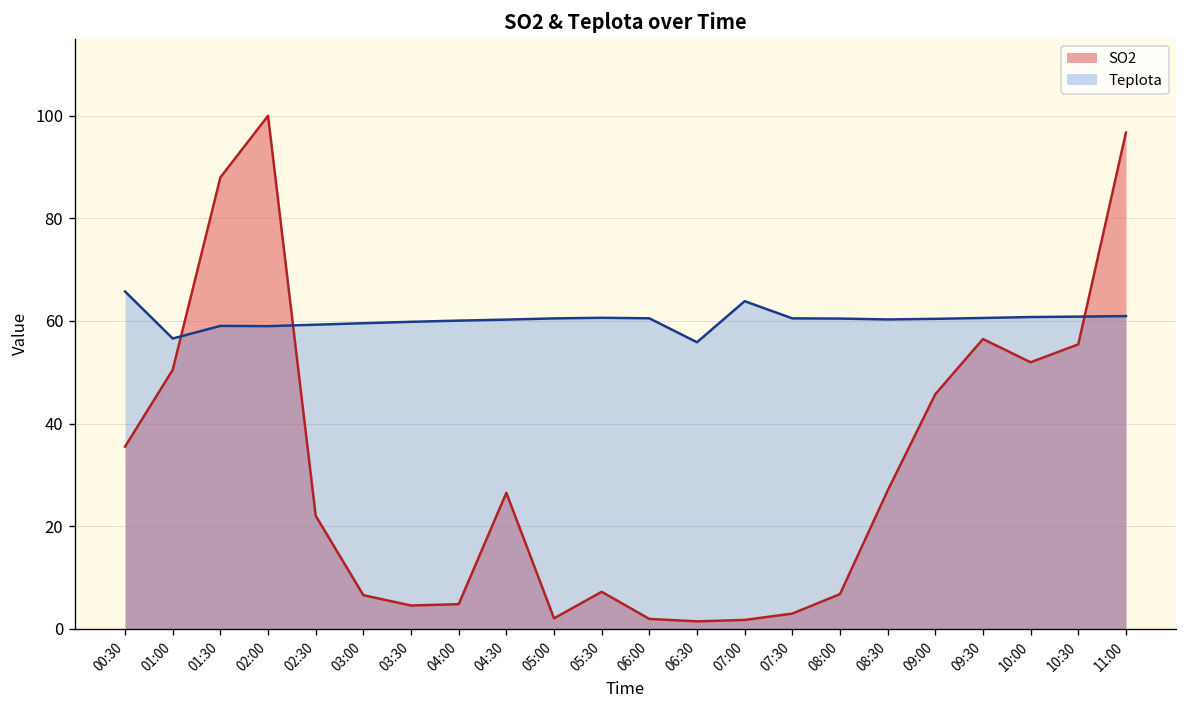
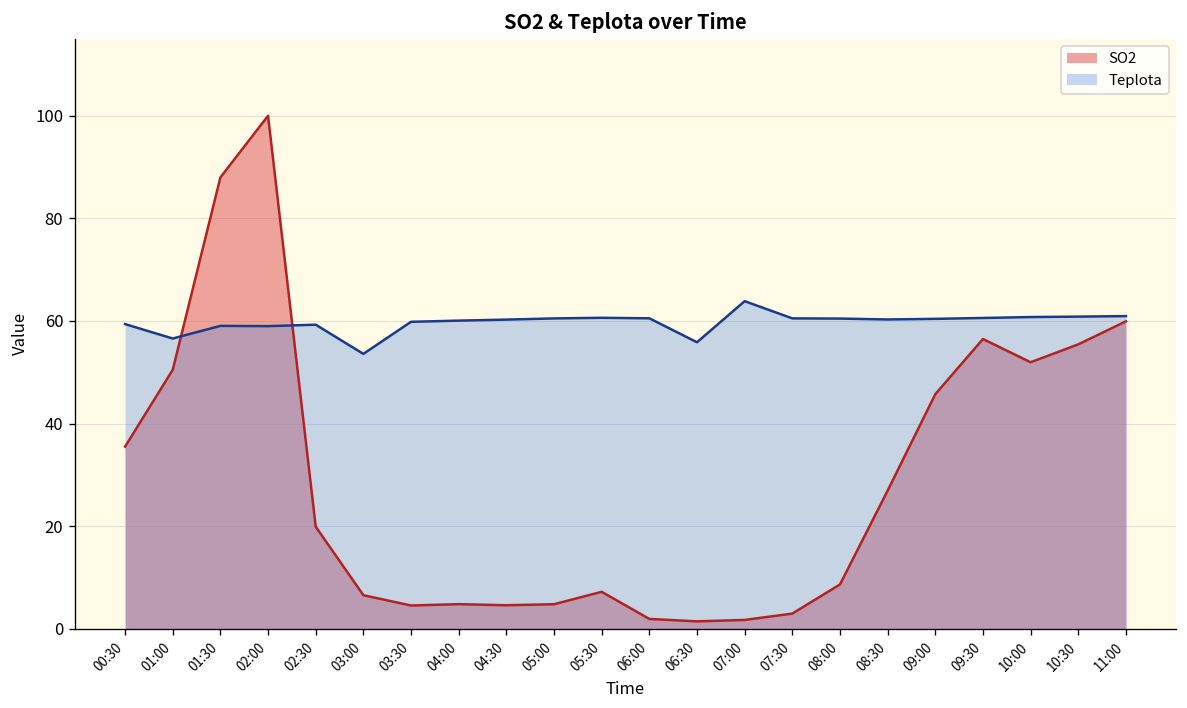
  {
    "SO2": {
      "00:30": 35,
      "01:00": 50,
      "01:30": 88,
      "02:00": 100,
-     "02:30": 22,
+     "02:30": 20,
      "03:00": 7,
      "03:30": 5,
      "04:00": 5,
-     "04:30": 27,
-     "05:00": 2,
+     "04:30": 5,
+     "05:00": 5,
      "05:30": 7,
      "06:00": 2,
      "06:30": 1,
      "07:00": 2,
      "07:30": 3,
-     "08:00": 7,
+     "08:00": 9,
      "08:30": 27,
      "09:00": 46,
      "09:30": 56,
      "10:00": 52,
      "10:30": 55,
-     "11:00": 97
+     "11:00": 60
    },
    "Teplota": {
-     "00:30": 66,
+     "00:30": 59,
      "01:00": 57,
      "01:30": 59,
      "02:00": 59,
      "02:30": 59,
-     "03:00": 60,
+     "03:00": 54,
      "03:30": 60,
      "04:00": 60,
      "04:30": 60,
      "05:00": 60,
      "05:30": 61,
      "06:00": 60,
      "06:30": 56,
      "07:00": 64,
      "07:30": 60,
      "08:00": 60,
      "08:30": 60,
      "09:00": 60,
      "09:30": 61,
      "10:00": 61,
      "10:30": 61,
      "11:00": 61
    }
  }
